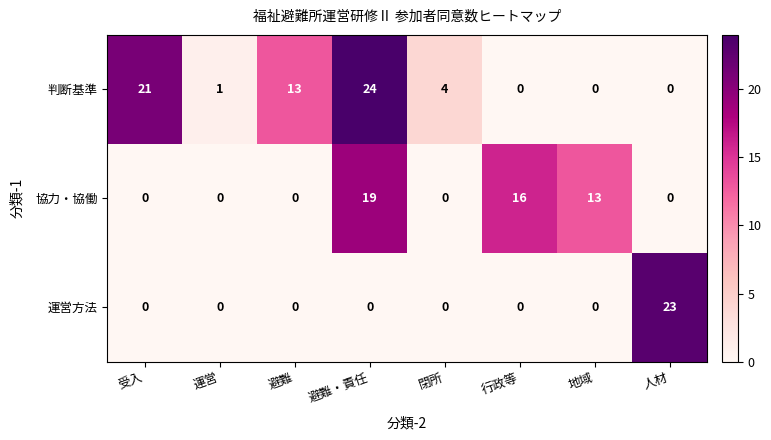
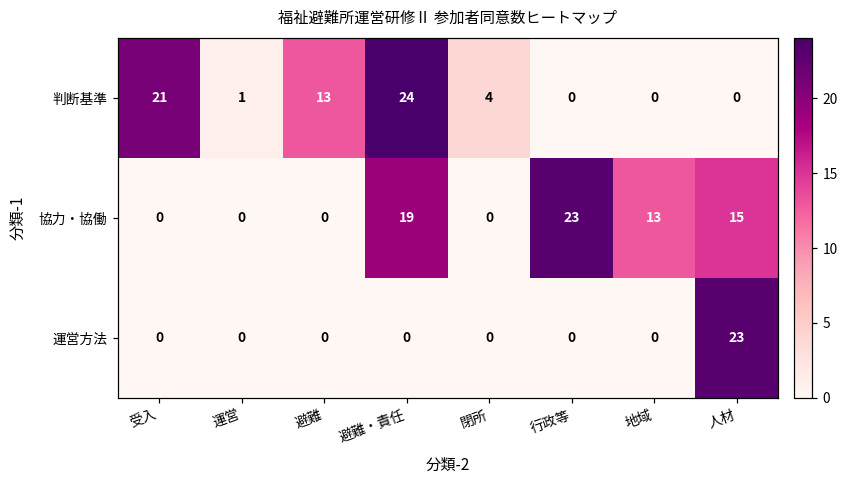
  {
    "判断基準": {
      "受入": 21,
      "運営": 1,
      "避難": 13,
      "避難・責任": 24,
      "閉所": 4,
      "行政等": 0,
      "地域": 0,
      "人材": 0
    },
    "協力・協働": {
      "受入": 0,
      "運営": 0,
      "避難": 0,
      "避難・責任": 19,
      "閉所": 0,
-     "行政等": 16,
+     "行政等": 23,
      "地域": 13,
-     "人材": 0
+     "人材": 15
    },
    "運営方法": {
      "受入": 0,
      "運営": 0,
      "避難": 0,
      "避難・責任": 0,
      "閉所": 0,
      "行政等": 0,
      "地域": 0,
      "人材": 23
    }
  }
